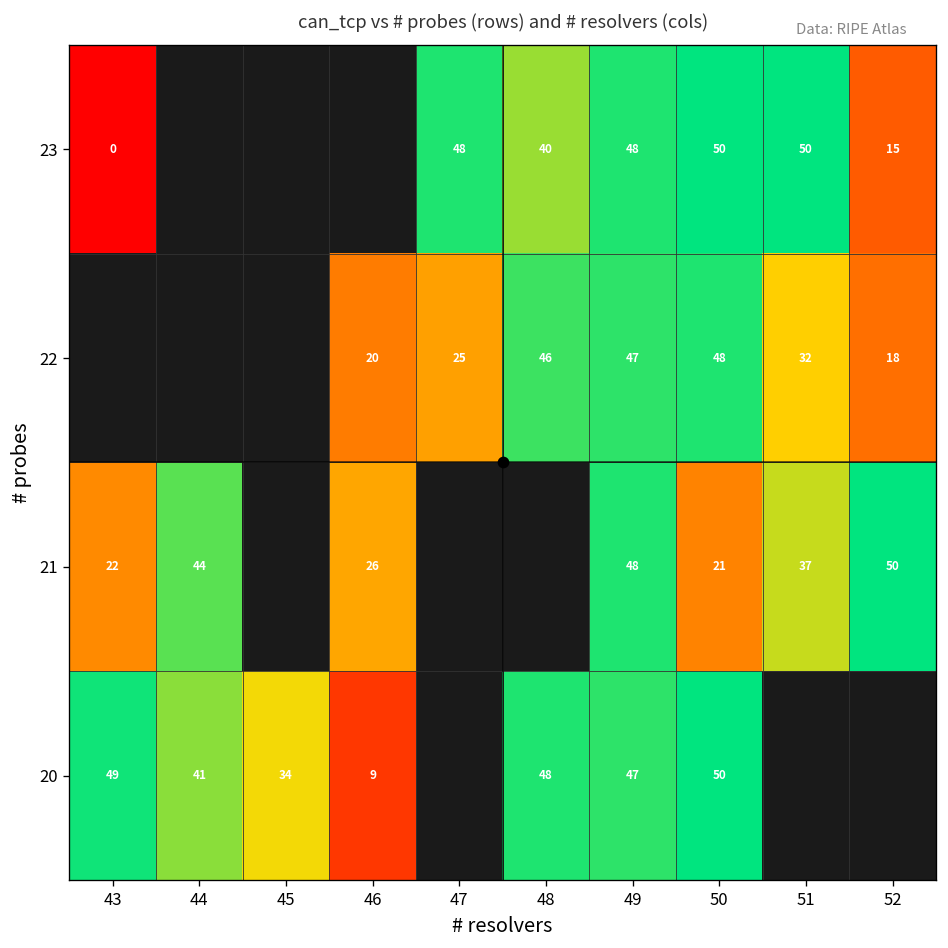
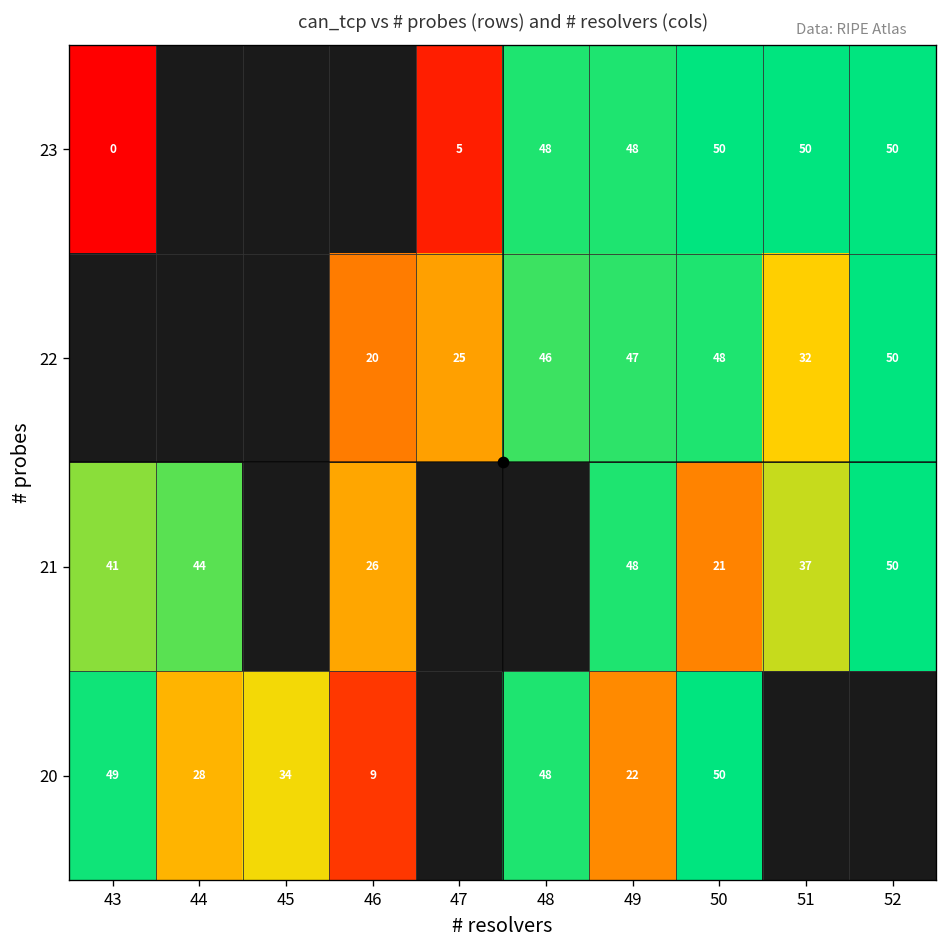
  {
    "23": {
      "43": 0,
-     "47": 48,
-     "48": 40,
+     "47": 5,
+     "48": 48,
      "49": 48,
      "50": 50,
      "51": 50,
-     "52": 15
+     "52": 50
    },
    "22": {
      "46": 20,
      "47": 25,
      "48": 46,
      "49": 47,
      "50": 48,
      "51": 32,
-     "52": 18
+     "52": 50
    },
    "21": {
-     "43": 22,
+     "43": 41,
      "44": 44,
      "46": 26,
      "49": 48,
      "50": 21,
      "51": 37,
      "52": 50
    },
    "20": {
      "43": 49,
-     "44": 41,
+     "44": 28,
      "45": 34,
      "46": 9,
      "48": 48,
-     "49": 47,
+     "49": 22,
      "50": 50
    }
  }
